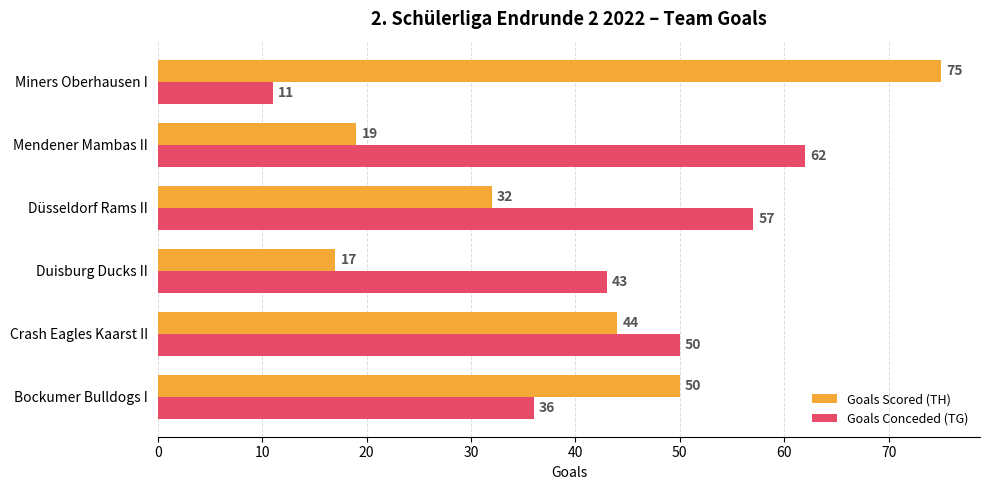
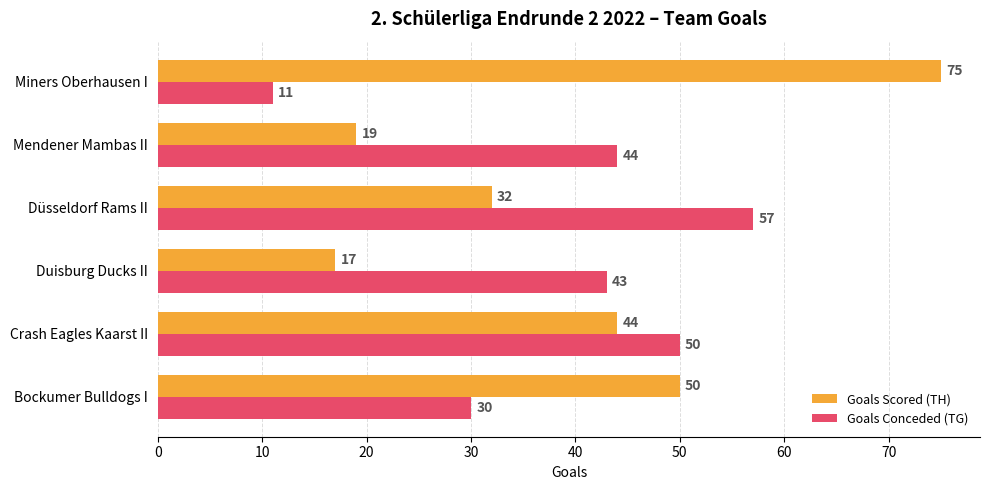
  {
    "Goals Scored (TH)": {
      "Miners Oberhausen I": 75,
      "Mendener Mambas II": 19,
      "Düsseldorf Rams II": 32,
      "Duisburg Ducks II": 17,
      "Crash Eagles Kaarst II": 44,
      "Bockumer Bulldogs I": 50
    },
    "Goals Conceded (TG)": {
      "Miners Oberhausen I": 11,
-     "Mendener Mambas II": 62,
+     "Mendener Mambas II": 44,
      "Düsseldorf Rams II": 57,
      "Duisburg Ducks II": 43,
      "Crash Eagles Kaarst II": 50,
-     "Bockumer Bulldogs I": 36
+     "Bockumer Bulldogs I": 30
    }
  }
